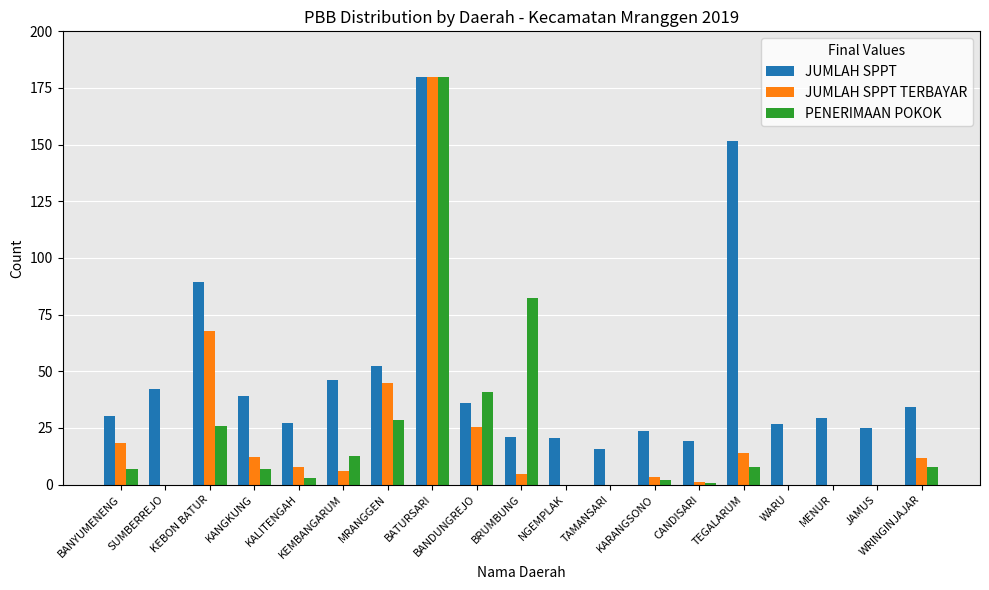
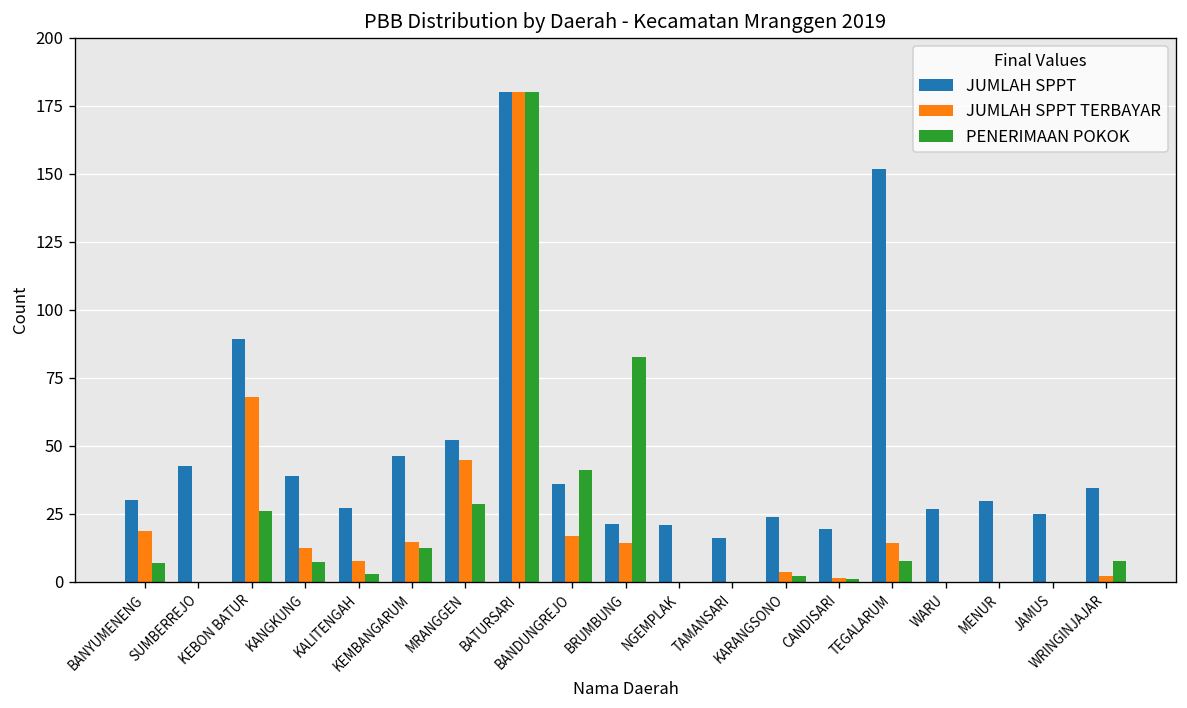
  {
    "JUMLAH SPPT": {
      "BANYUMENENG": 30,
      "SUMBERREJO": 42,
      "KEBON BATUR": 89,
      "KANGKUNG": 39,
      "KALITENGAH": 27,
      "KEMBANGARUM": 46,
      "MRANGGEN": 52,
      "BATURSARI": 180,
      "BANDUNGREJO": 36,
      "BRUMBUNG": 21,
      "NGEMPLAK": 21,
      "TAMANSARI": 16,
      "KARANGSONO": 24,
      "CANDISARI": 19,
      "TEGALARUM": 152,
      "WARU": 27,
      "MENUR": 30,
      "JAMUS": 25,
      "WRINGINJAJAR": 34
    },
    "JUMLAH SPPT TERBAYAR": {
      "BANYUMENENG": 19,
      "SUMBERREJO": 0,
      "KEBON BATUR": 68,
      "KANGKUNG": 12,
      "KALITENGAH": 8,
-     "KEMBANGARUM": 6,
+     "KEMBANGARUM": 15,
      "MRANGGEN": 45,
      "BATURSARI": 180,
-     "BANDUNGREJO": 25,
-     "BRUMBUNG": 5,
+     "BANDUNGREJO": 17,
+     "BRUMBUNG": 14,
      "NGEMPLAK": 0,
      "TAMANSARI": 0,
      "KARANGSONO": 3,
      "CANDISARI": 1,
      "TEGALARUM": 14,
      "WARU": 0,
      "MENUR": 0,
      "JAMUS": 0,
-     "WRINGINJAJAR": 12
+     "WRINGINJAJAR": 2
    },
    "PENERIMAAN POKOK": {
      "BANYUMENENG": 7,
      "SUMBERREJO": 0,
      "KEBON BATUR": 26,
      "KANGKUNG": 7,
      "KALITENGAH": 3,
      "KEMBANGARUM": 12,
      "MRANGGEN": 28,
      "BATURSARI": 180,
      "BANDUNGREJO": 41,
      "BRUMBUNG": 82,
      "NGEMPLAK": 0,
      "TAMANSARI": 0,
      "KARANGSONO": 2,
      "TEGALARUM": 8,
      "WARU": 0,
      "MENUR": 0,
      "JAMUS": 0,
      "WRINGINJAJAR": 8
    }
  }
